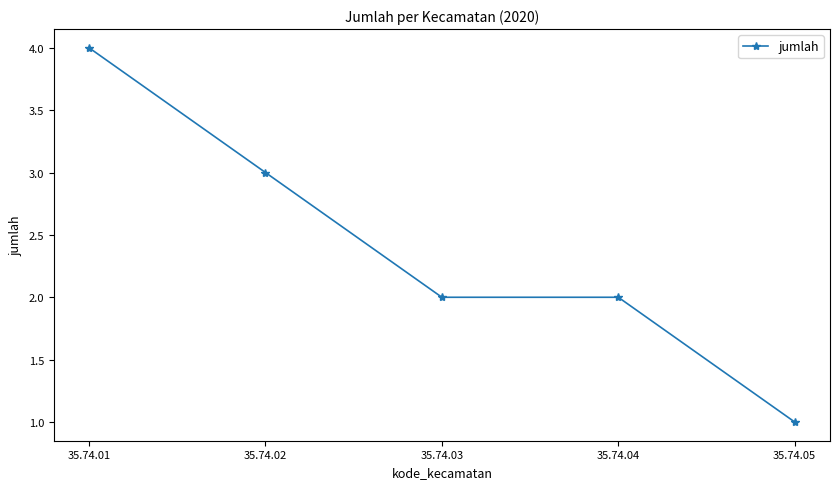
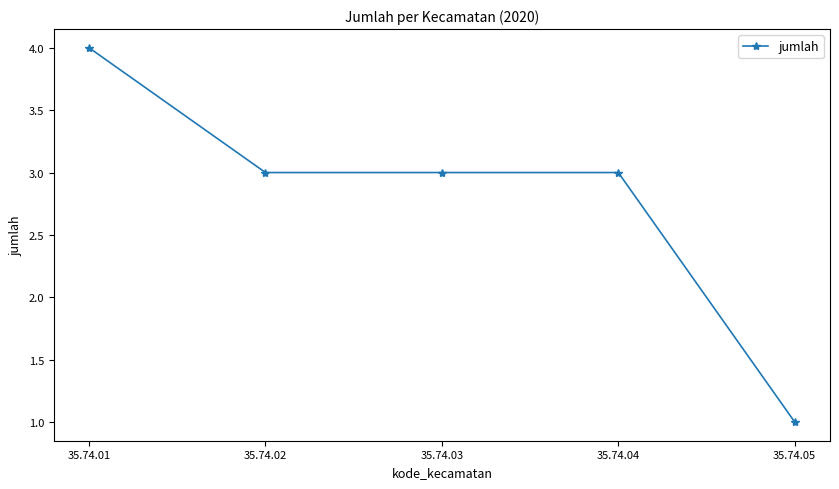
  {
    "35.74.01": 4,
    "35.74.02": 3,
-   "35.74.03": 2,
-   "35.74.04": 2,
+   "35.74.03": 3,
+   "35.74.04": 3,
    "35.74.05": 1
  }
